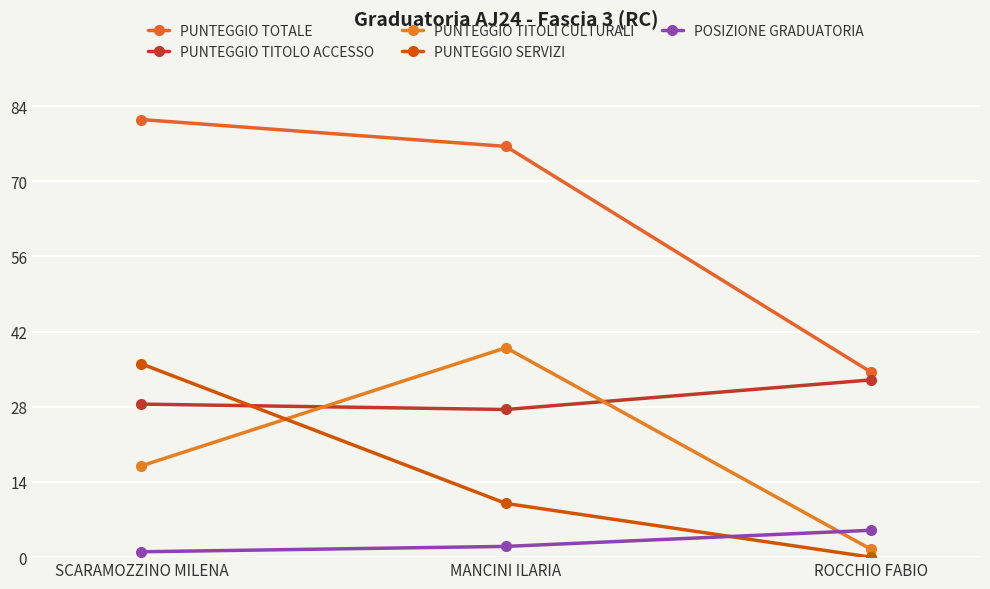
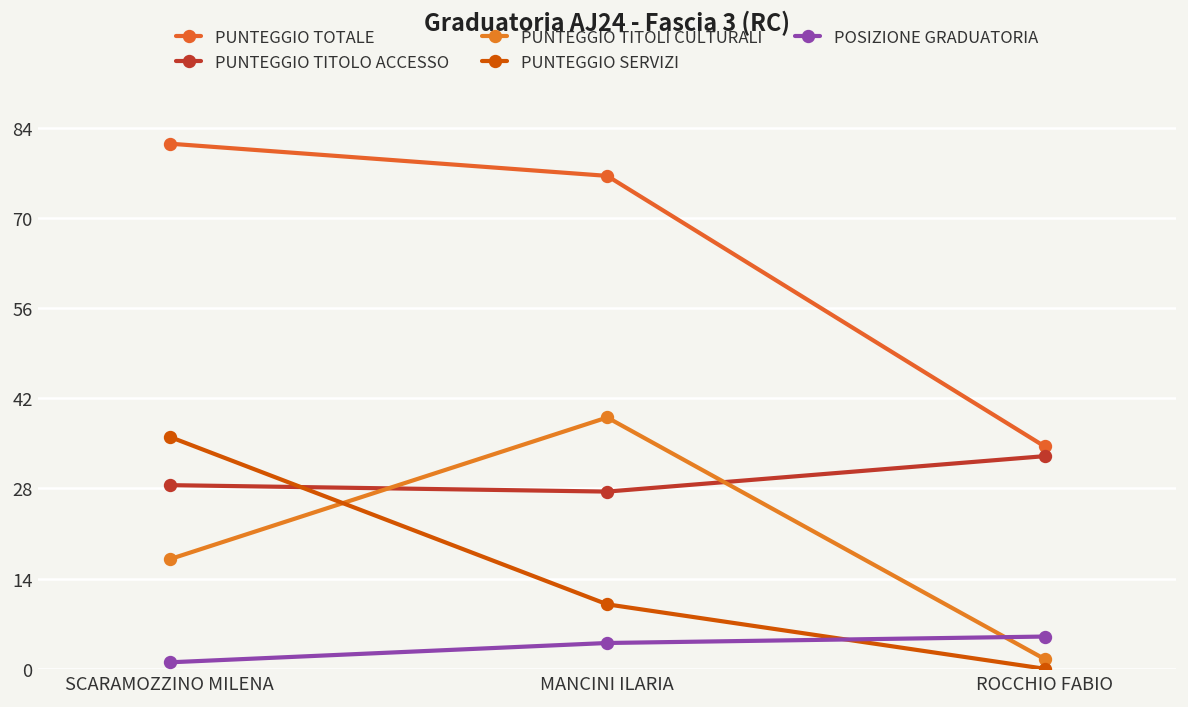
  {
    "POSIZIONE GRADUATORIA": {
      "SCARAMOZZINO MILENA": 1,
-     "MANCINI ILARIA": 2,
+     "MANCINI ILARIA": 4,
      "ROCCHIO FABIO": 5
    }
  }
